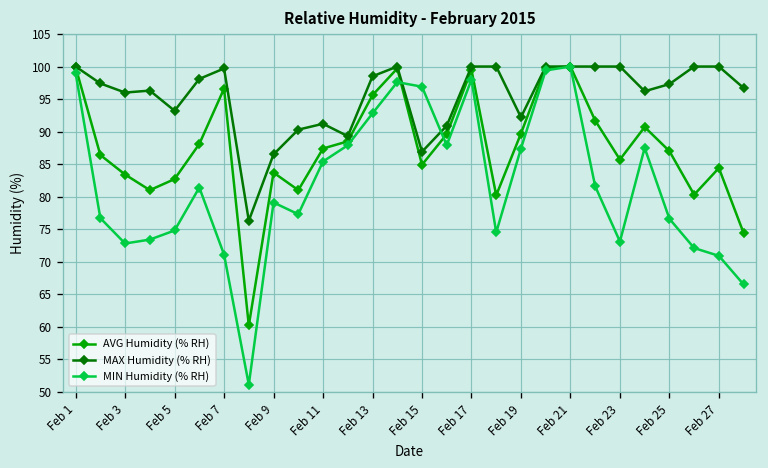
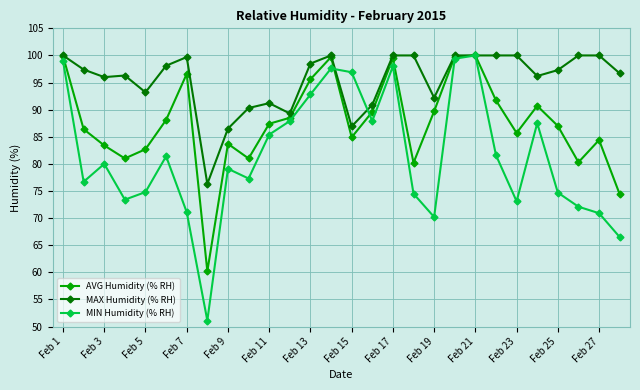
  {
    "MIN Humidity (% RH)": {
      "Feb 1": 99,
-     "Feb 3": 73,
+     "Feb 3": 80,
      "Feb 5": 75,
      "Feb 7": 71,
      "Feb 9": 79,
      "Feb 11": 85,
      "Feb 13": 93,
      "Feb 15": 97,
      "Feb 17": 98,
-     "Feb 19": 87,
+     "Feb 19": 70,
      "Feb 23": 73,
-     "Feb 25": 77,
+     "Feb 25": 75,
      "Feb 27": 71
    }
  }
